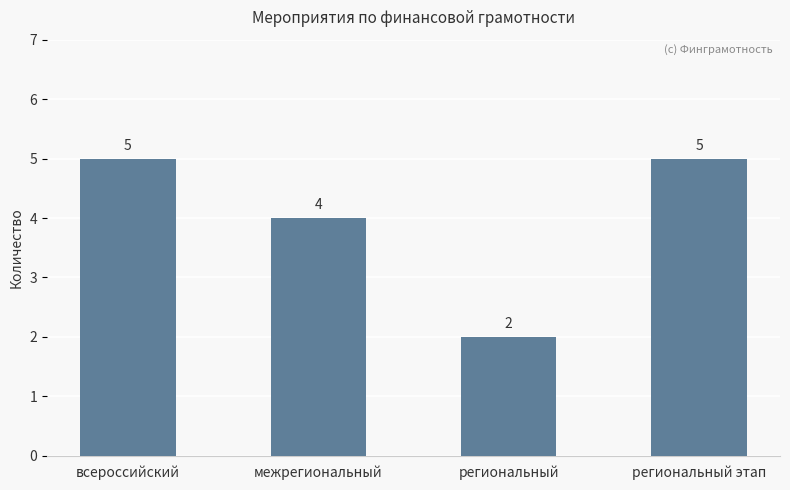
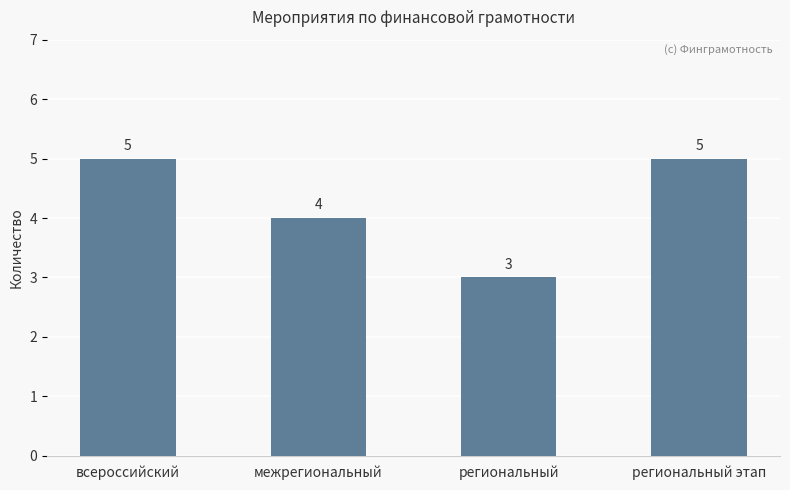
  {
    "всероссийский": 5,
    "межрегиональный": 4,
-   "региональный": 2,
+   "региональный": 3,
    "региональный этап": 5
  }
